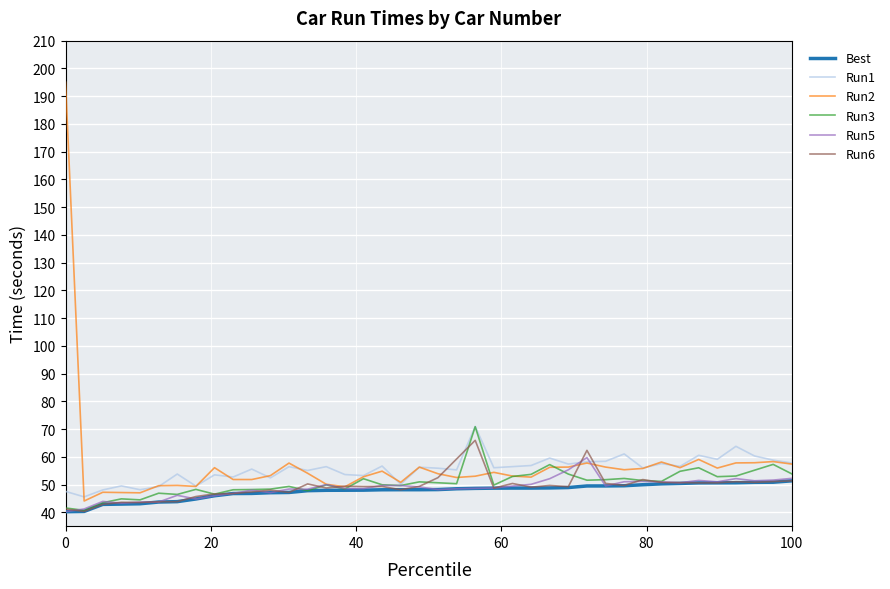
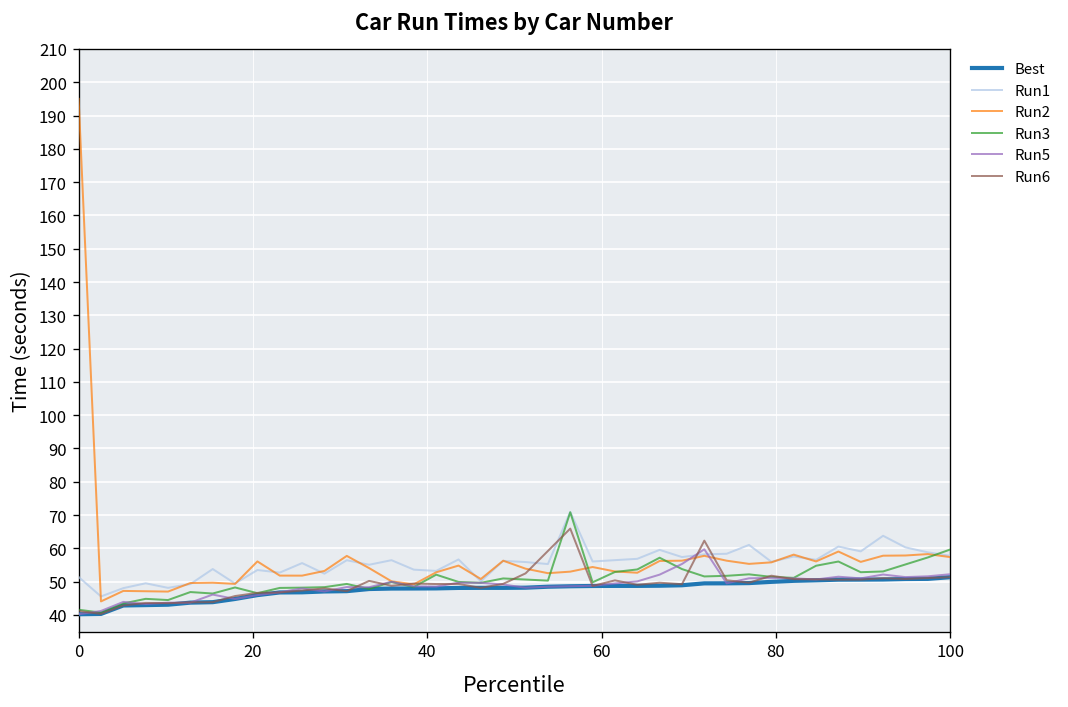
  {
    "Run1": {
-     "0": 48
+     "0": 51
    },
    "Run2": {
      "0": 195
    },
    "Run3": {
-     "100": 54
+     "100": 60
    }
  }
